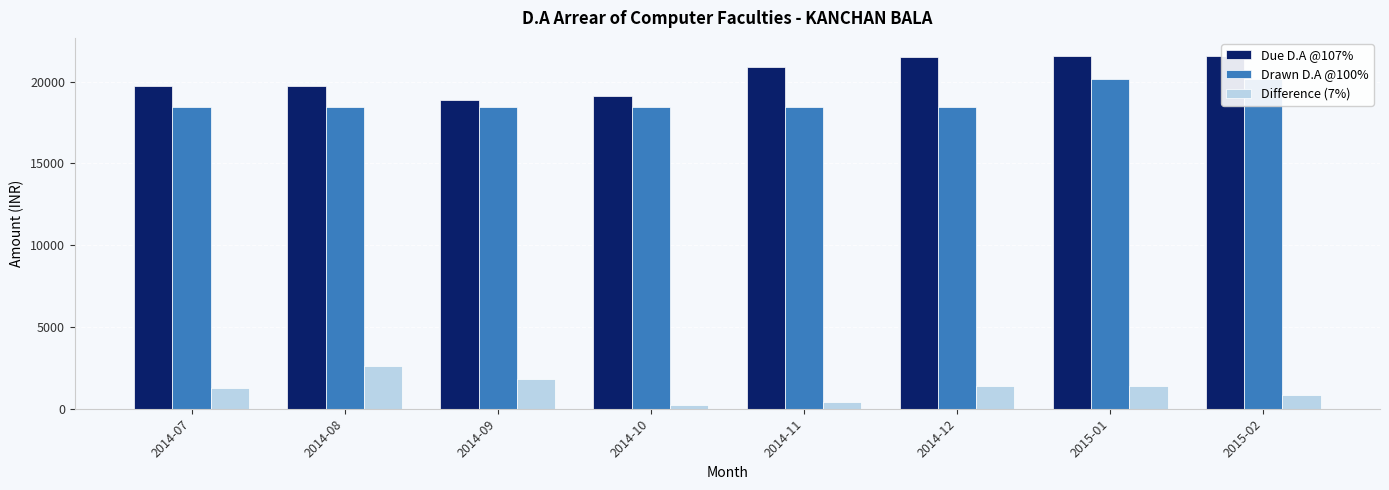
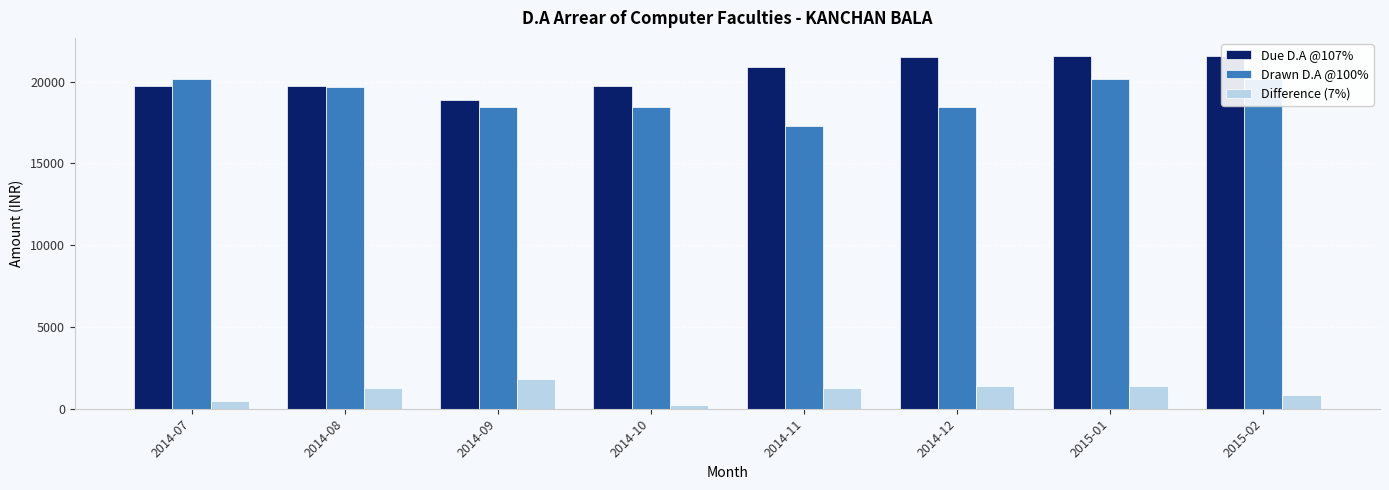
  {
    "Due D.A @107%": {
      "2014-07": 19700,
      "2014-08": 19700,
      "2014-09": 18900,
-     "2014-10": 19100,
+     "2014-10": 19700,
      "2014-11": 20900,
      "2014-12": 21500,
      "2015-01": 21600
    },
    "Drawn D.A @100%": {
-     "2014-07": 18500,
-     "2014-08": 18500,
+     "2014-07": 20100,
+     "2014-08": 19700,
      "2014-09": 18500,
      "2014-10": 18500,
-     "2014-11": 18500,
+     "2014-11": 17300,
      "2014-12": 18400,
      "2015-01": 20200
    },
    "Difference (7%)": {
-     "2014-07": 1300,
-     "2014-08": 2600,
+     "2014-07": 500,
+     "2014-08": 1300,
      "2014-09": 1800,
      "2014-10": 300,
-     "2014-11": 400,
+     "2014-11": 1300,
      "2014-12": 1400,
      "2015-01": 1400,
      "2015-02": 800
    }
  }
